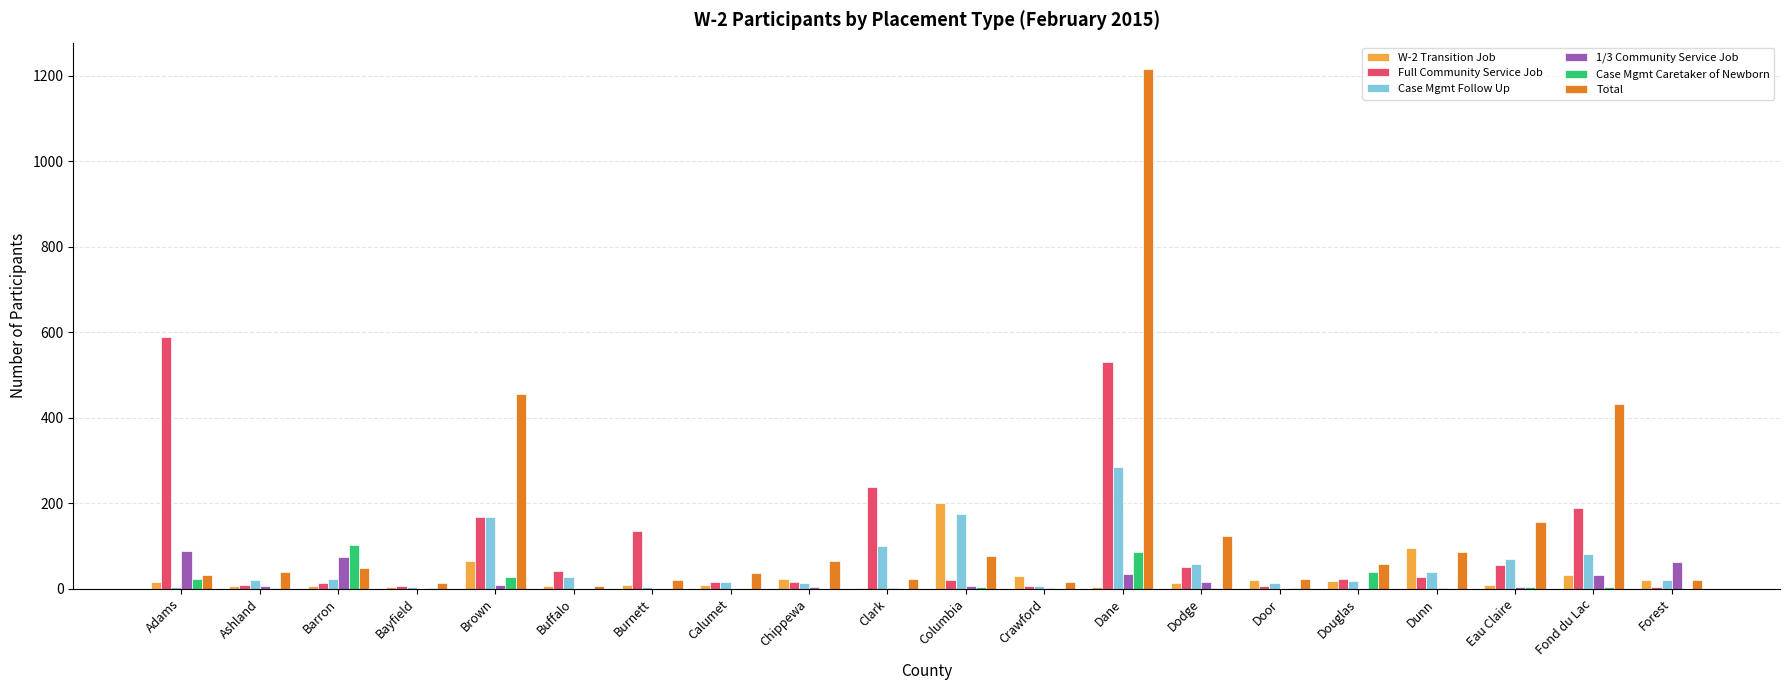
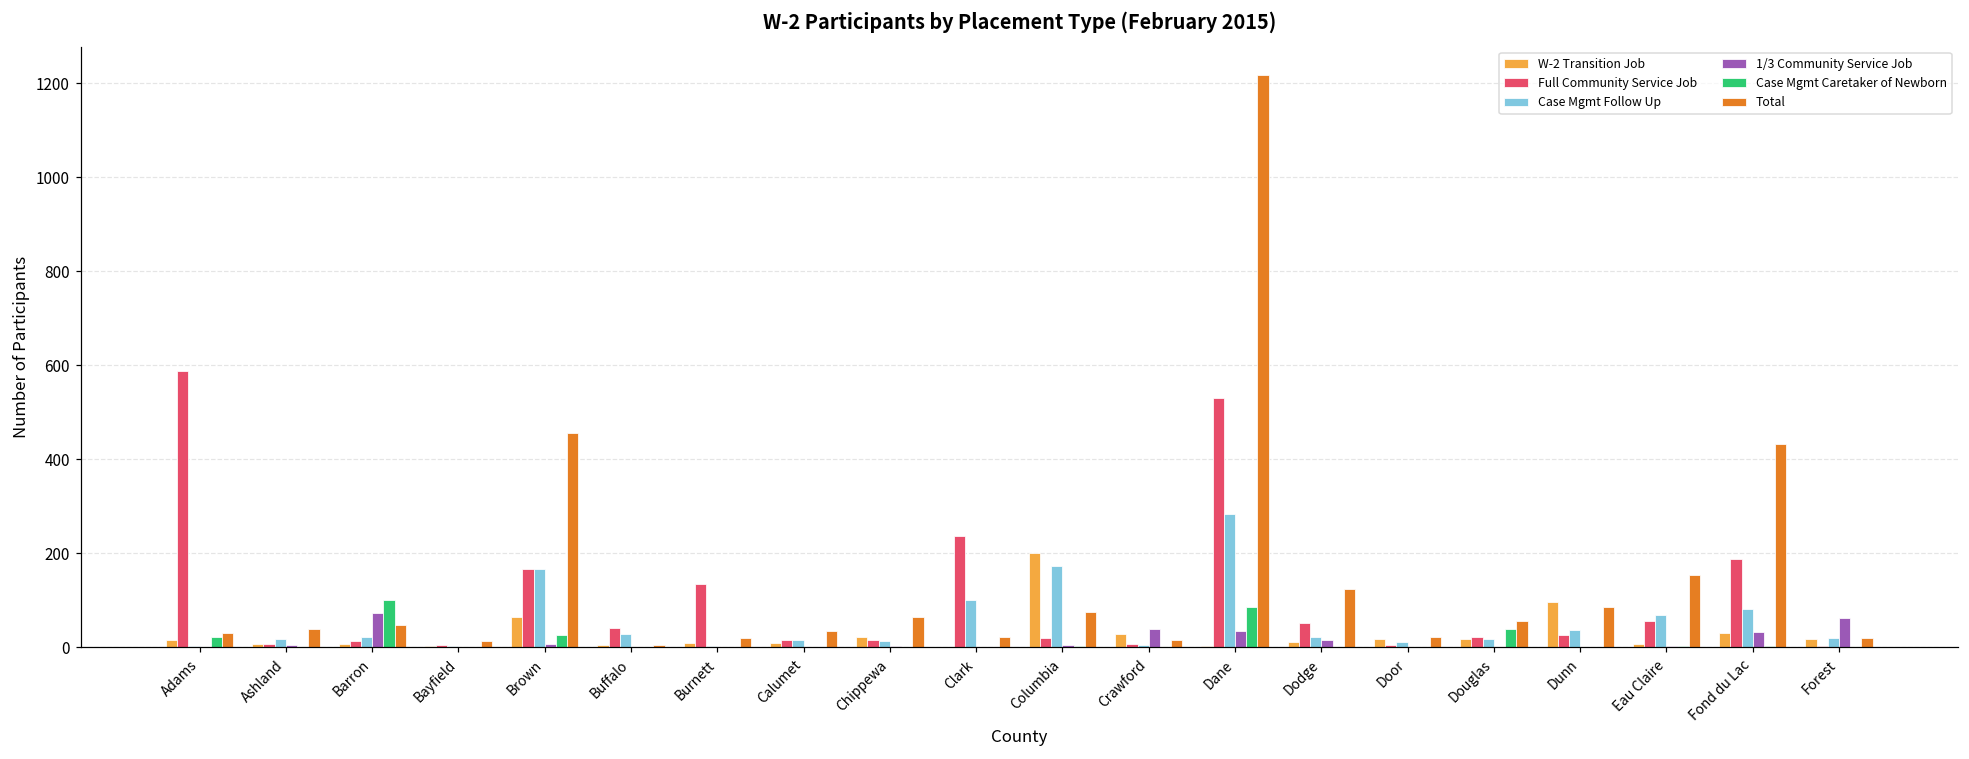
  {
    "Full Community Service Job": {
      "Adams": 590,
      "Ashland": 10,
      "Barron": 10,
      "Brown": 170,
      "Buffalo": 40,
      "Burnett": 130,
      "Calumet": 20,
      "Chippewa": 20,
      "Clark": 240,
      "Columbia": 20,
      "Crawford": 10,
      "Dane": 530,
      "Dodge": 50,
      "Door": 10,
      "Douglas": 20,
      "Dunn": 30,
      "Eau Claire": 60,
      "Fond du Lac": 190
    },
    "Case Mgmt Follow Up": {
      "Ashland": 20,
      "Barron": 20,
      "Brown": 170,
      "Buffalo": 30,
      "Calumet": 20,
      "Chippewa": 10,
      "Clark": 100,
      "Columbia": 170,
      "Crawford": 10,
      "Dane": 290,
-     "Dodge": 60,
+     "Dodge": 20,
      "Door": 10,
      "Douglas": 20,
      "Dunn": 40,
      "Eau Claire": 70,
      "Fond du Lac": 80,
      "Forest": 20
    },
    "1/3 Community Service Job": {
-     "Adams": 90,
+     "Adams": 0,
      "Barron": 70,
      "Bayfield": 0,
      "Brown": 10,
      "Buffalo": 0,
      "Burnett": 0,
      "Calumet": 0,
      "Columbia": 10,
-     "Crawford": 0,
+     "Crawford": 40,
      "Dane": 40,
      "Dodge": 20,
      "Door": 0,
      "Douglas": 0,
      "Fond du Lac": 30,
      "Forest": 60
    },
    "Case Mgmt Caretaker of Newborn": {
      "Adams": 20,
      "Barron": 100,
      "Brown": 30,
      "Buffalo": 0,
      "Burnett": 0,
      "Calumet": 0,
      "Chippewa": 0,
      "Clark": 0,
      "Crawford": 0,
      "Dane": 90,
      "Douglas": 40,
      "Dunn": 0,
      "Forest": 0
    }
  }
